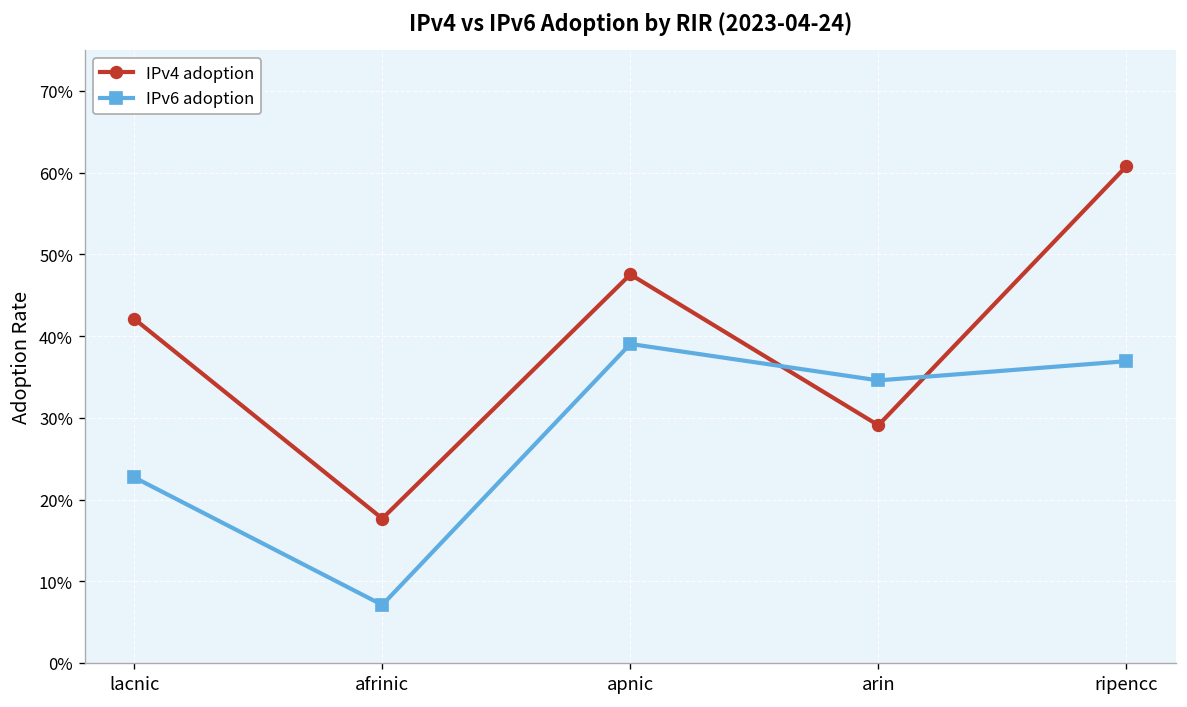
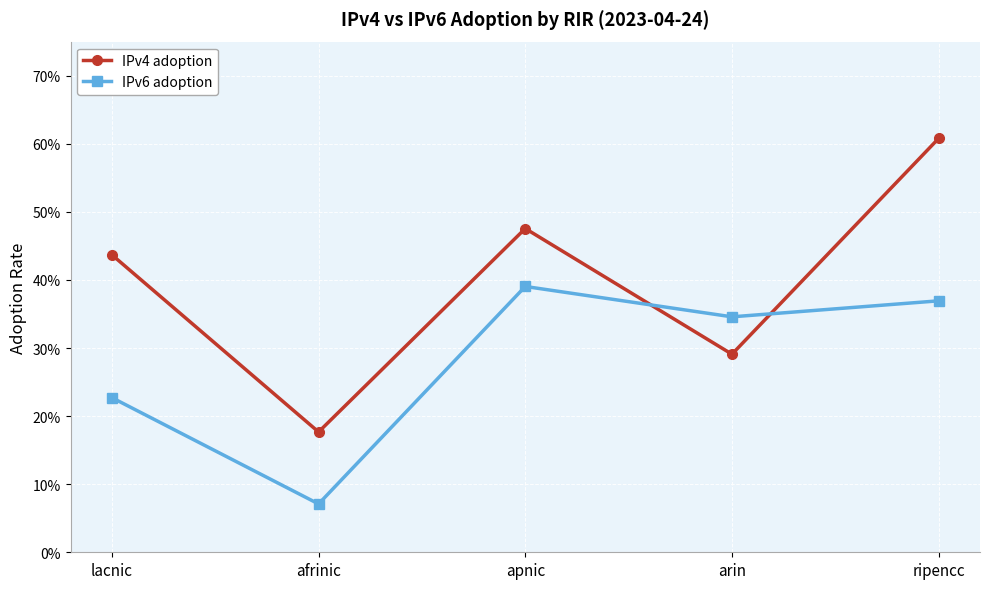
  {
    "IPv4 adoption": {
-     "lacnic": "42%",
+     "lacnic": "44%",
      "afrinic": "18%",
      "apnic": "48%",
      "arin": "29%",
      "ripencc": "61%"
    },
    "IPv6 adoption": {
      "lacnic": "23%",
      "afrinic": "7%",
      "apnic": "39%",
      "arin": "35%",
      "ripencc": "37%"
    }
  }
